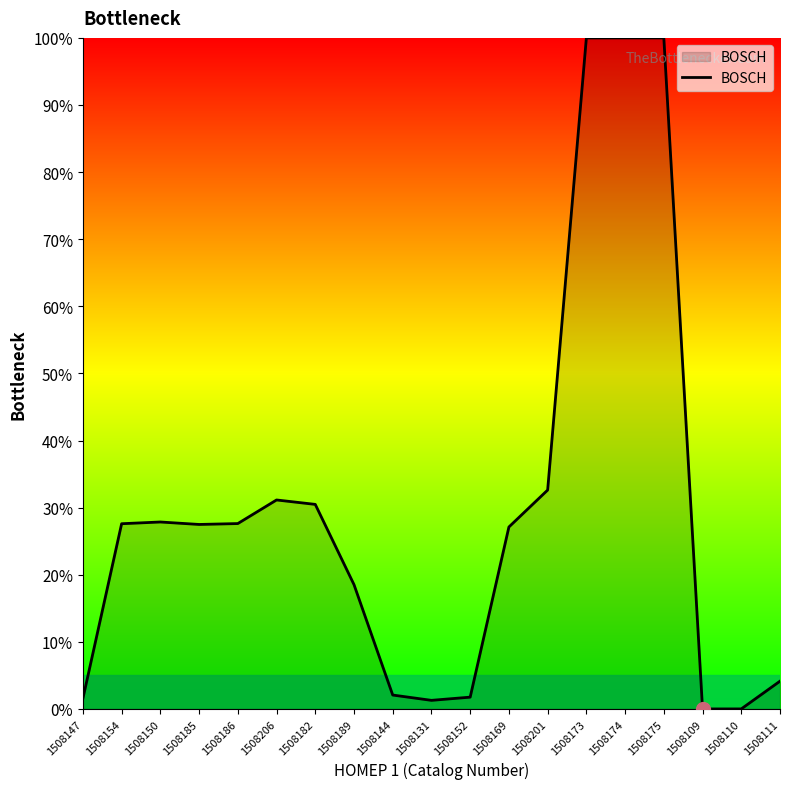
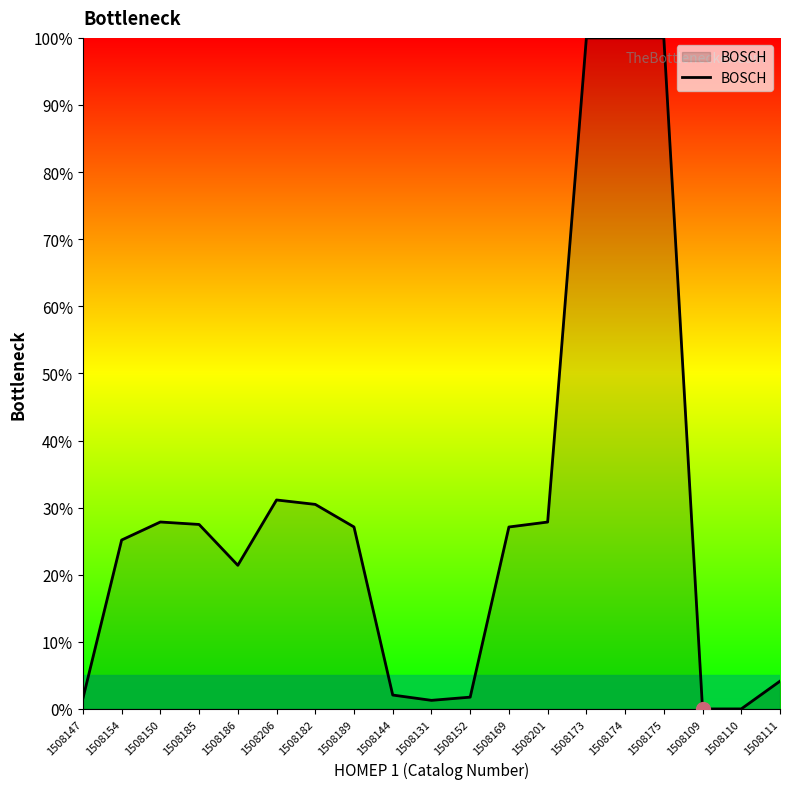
  {
    "BOSCH": {
-     "1508154": "28%",
+     "1508154": "25%",
      "1508150": "28%",
      "1508185": "27%",
-     "1508186": "28%",
+     "1508186": "21%",
      "1508206": "31%",
      "1508182": "30%",
-     "1508189": "19%",
+     "1508189": "27%",
      "1508169": "27%",
-     "1508201": "33%",
+     "1508201": "28%",
      "1508173": "100%",
      "1508174": "100%",
      "1508175": "100%"
    }
  }
